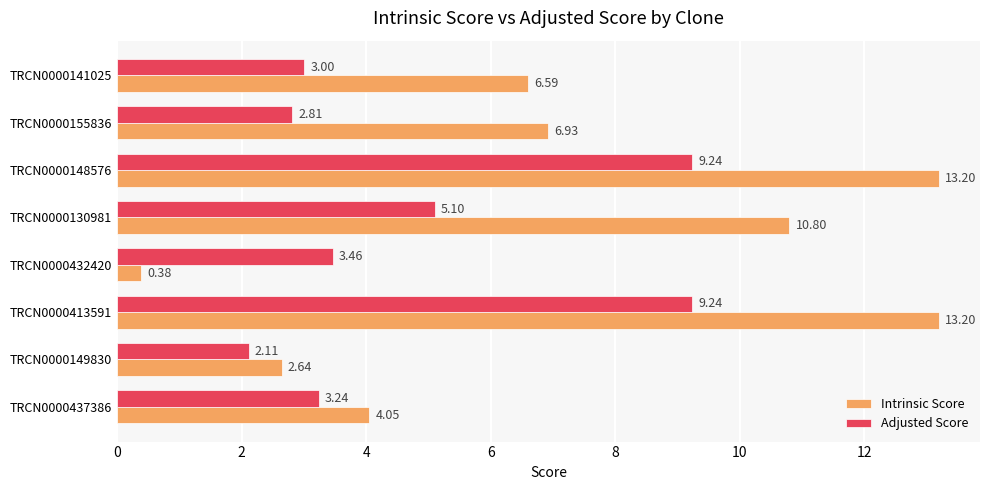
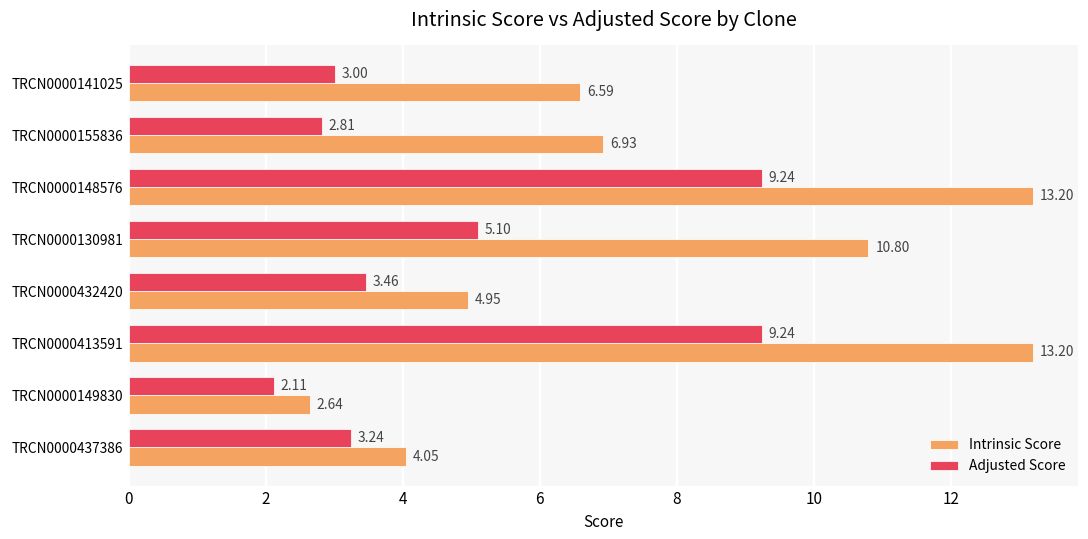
  {
    "Intrinsic Score": {
      "TRCN0000141025": 6.59,
      "TRCN0000155836": 6.93,
      "TRCN0000148576": 13.20,
      "TRCN0000130981": 10.80,
-     "TRCN0000432420": 0.38,
+     "TRCN0000432420": 4.95,
      "TRCN0000413591": 13.20,
      "TRCN0000149830": 2.64,
      "TRCN0000437386": 4.05
    },
    "Adjusted Score": {
      "TRCN0000141025": 3.00,
      "TRCN0000155836": 2.81,
      "TRCN0000148576": 9.24,
      "TRCN0000130981": 5.10,
      "TRCN0000432420": 3.46,
      "TRCN0000413591": 9.24,
      "TRCN0000149830": 2.11,
      "TRCN0000437386": 3.24
    }
  }
